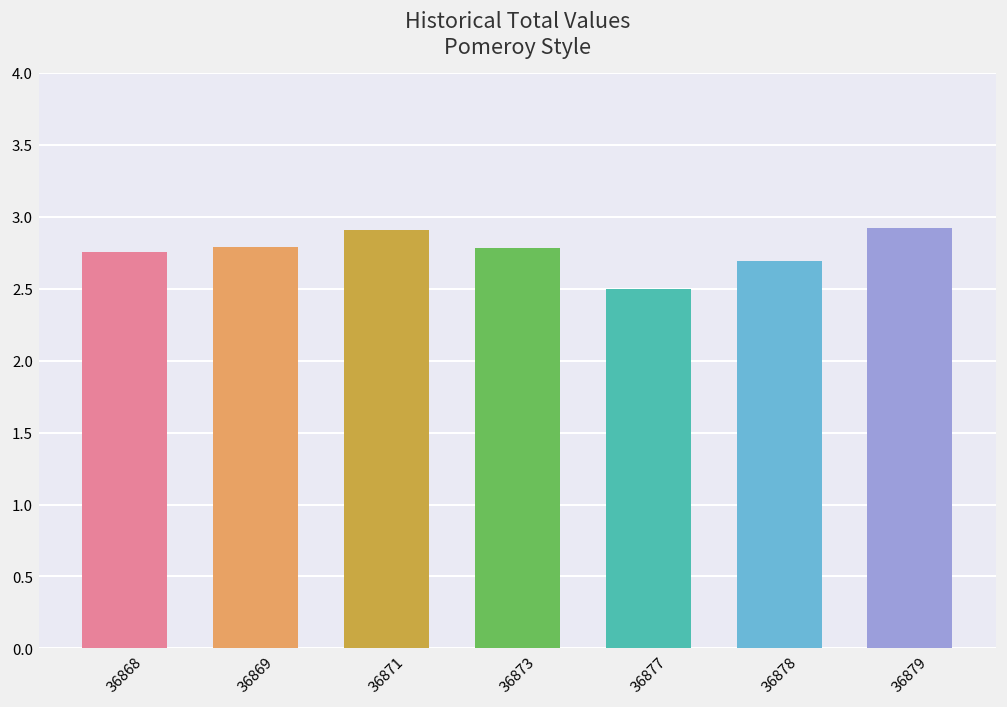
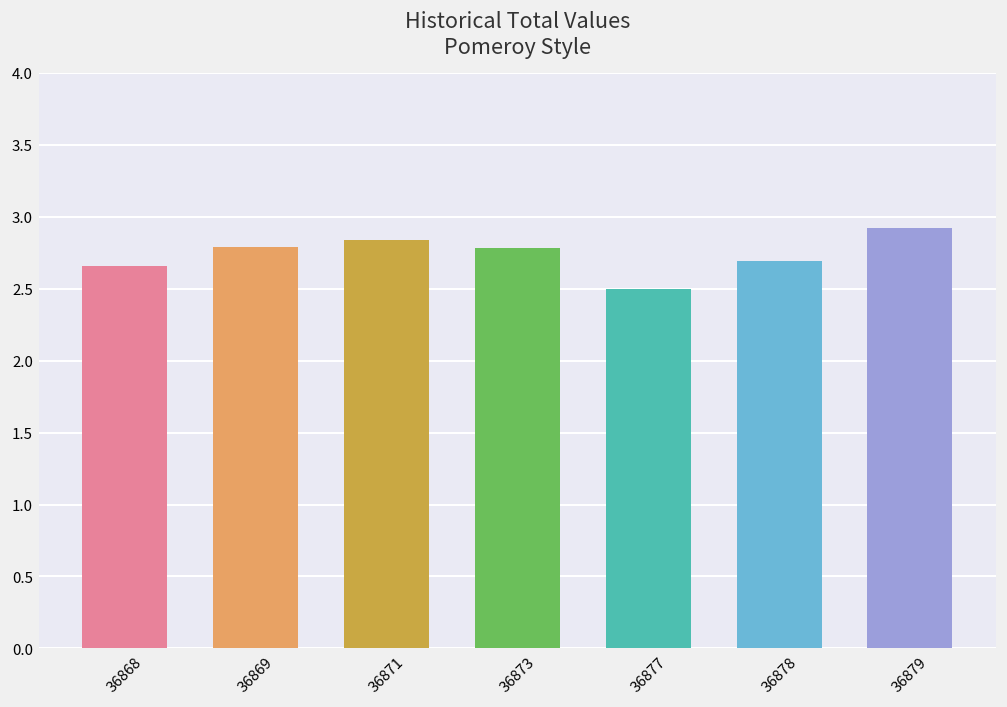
  {
-   "36868": 2.76,
+   "36868": 2.66,
    "36869": 2.79,
-   "36871": 2.91,
+   "36871": 2.84,
    "36873": 2.79,
    "36877": 2.50,
    "36878": 2.69,
    "36879": 2.92
  }
